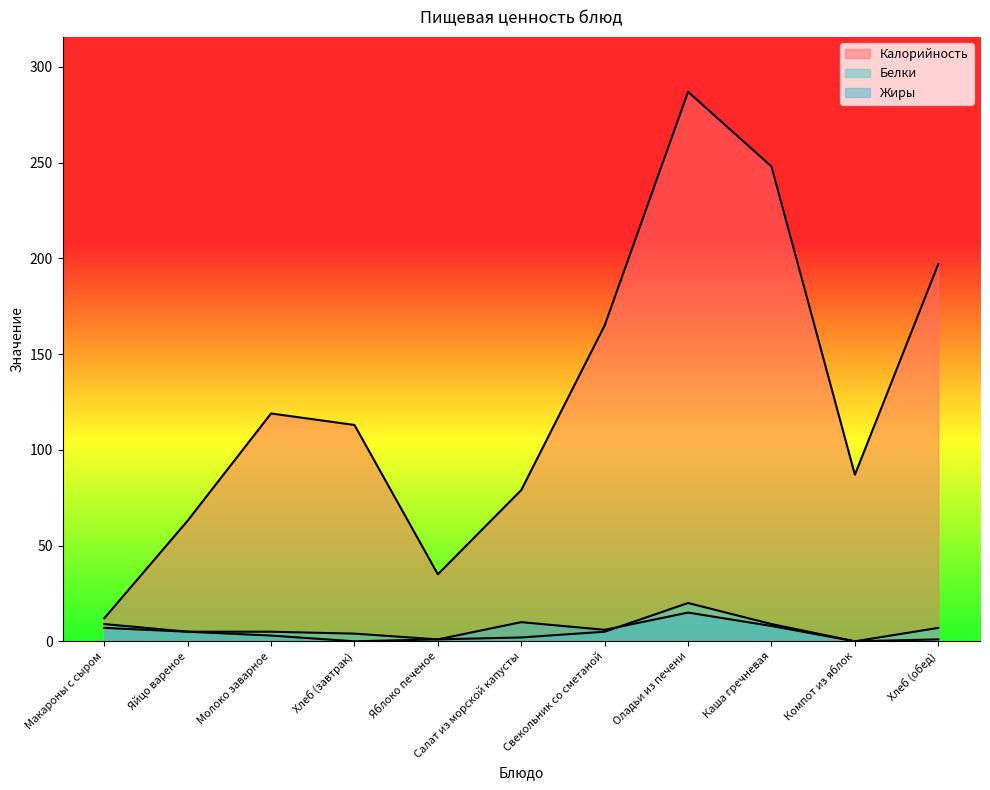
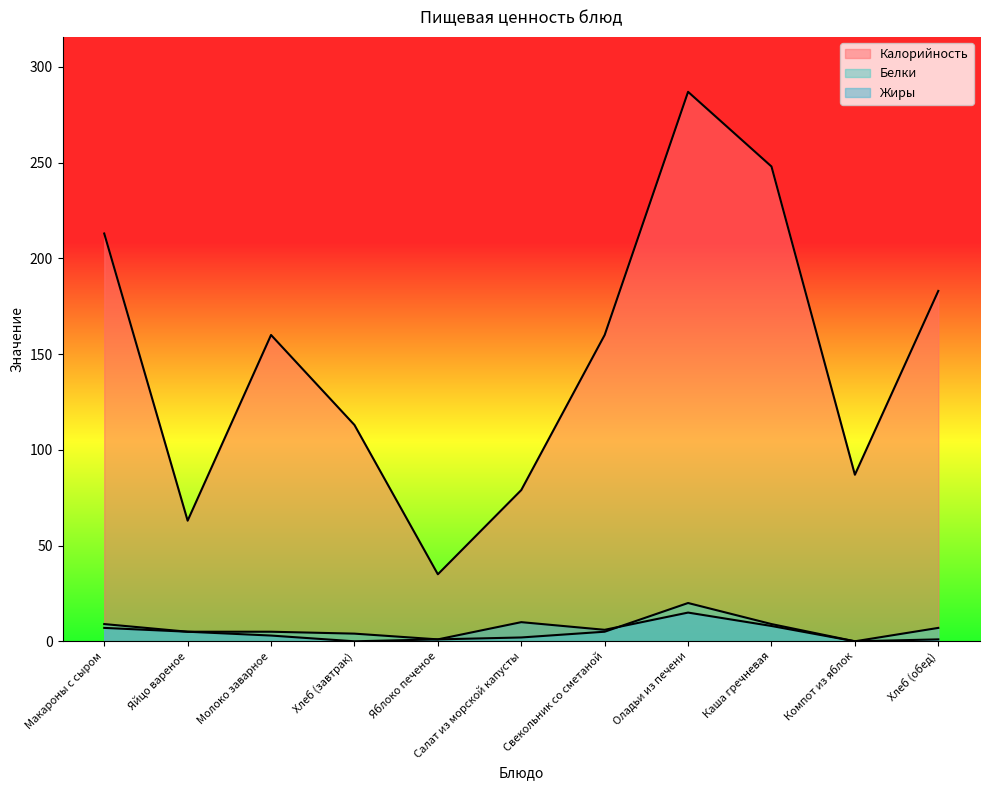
  {
    "Калорийность": {
-     "Макароны с сыром": 12,
+     "Макароны с сыром": 213,
      "Яйцо вареное": 63,
-     "Молоко заварное": 119,
+     "Молоко заварное": 160,
      "Хлеб (завтрак)": 113,
      "Яблоко печеное": 35,
      "Салат из морской капусты": 79,
-     "Свекольник со сметаной": 165,
+     "Свекольник со сметаной": 160,
      "Оладьи из печени": 287,
      "Каша гречневая": 248,
      "Компот из яблок": 87,
-     "Хлеб (обед)": 197
+     "Хлеб (обед)": 183
    }
  }
